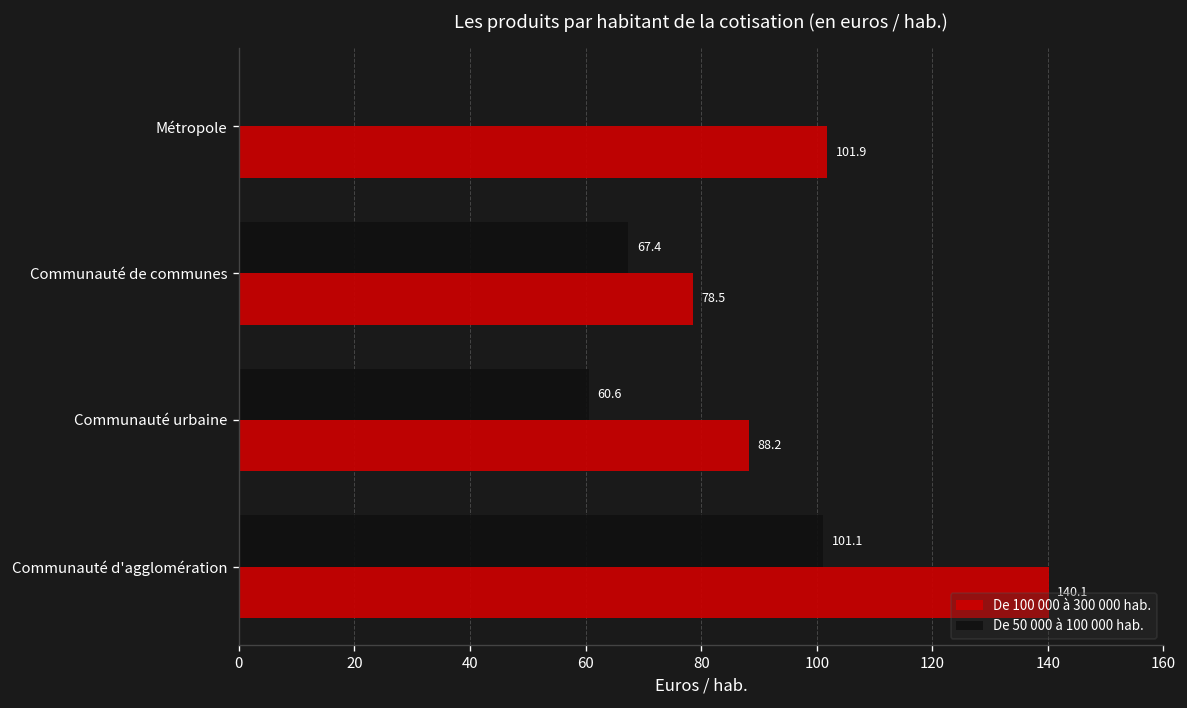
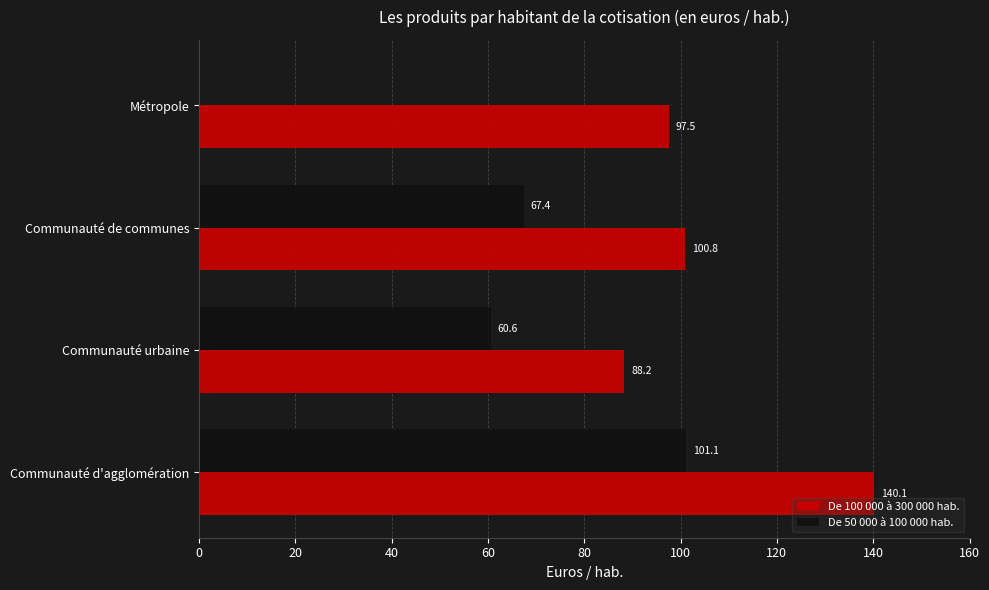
  {
    "De 100 000 à 300 000 hab.": {
-     "Métropole": 101.9,
-     "Communauté de communes": 78.5,
+     "Métropole": 97.5,
+     "Communauté de communes": 100.8,
      "Communauté urbaine": 88.2
    },
    "De 50 000 à 100 000 hab.": {
      "Communauté de communes": 67.4,
      "Communauté urbaine": 60.6,
      "Communauté d'agglomération": 101.1
    }
  }
